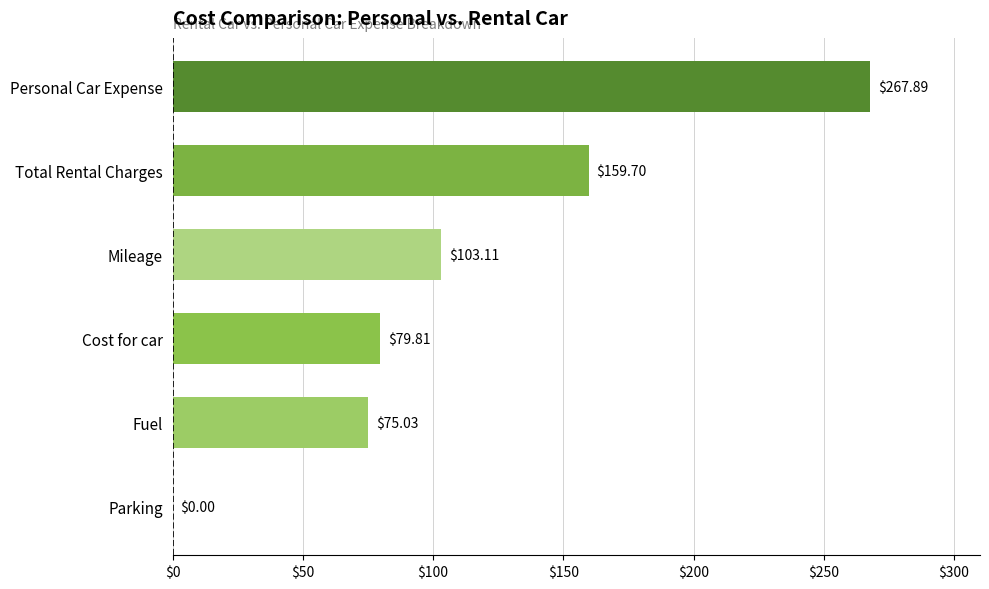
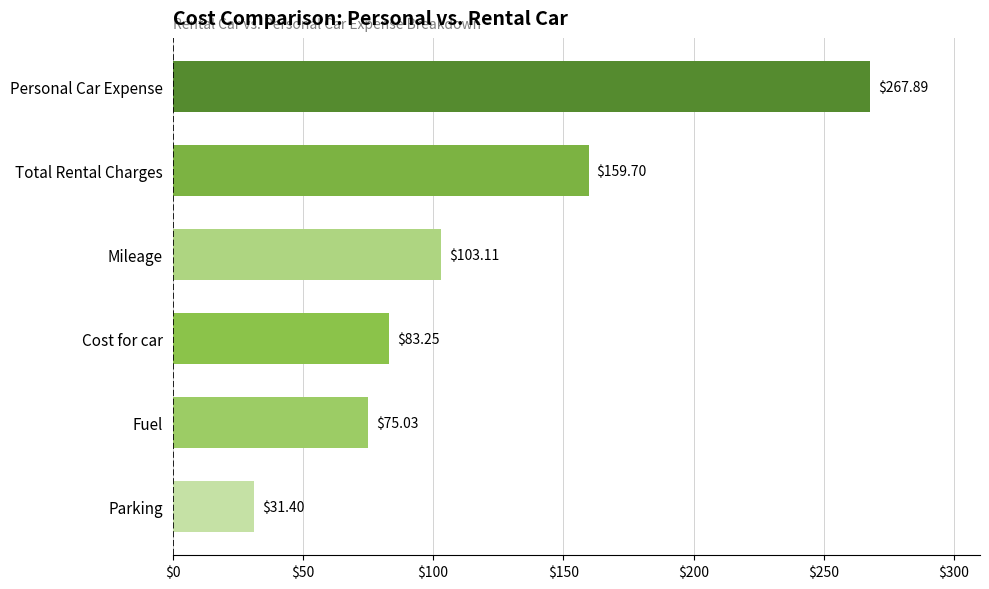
  {
    "Personal Car Expense": "$267.89",
    "Total Rental Charges": "$159.70",
    "Mileage": "$103.11",
-   "Cost for car": "$79.81",
+   "Cost for car": "$83.25",
    "Fuel": "$75.03",
-   "Parking": "$0.00"
+   "Parking": "$31.40"
  }
